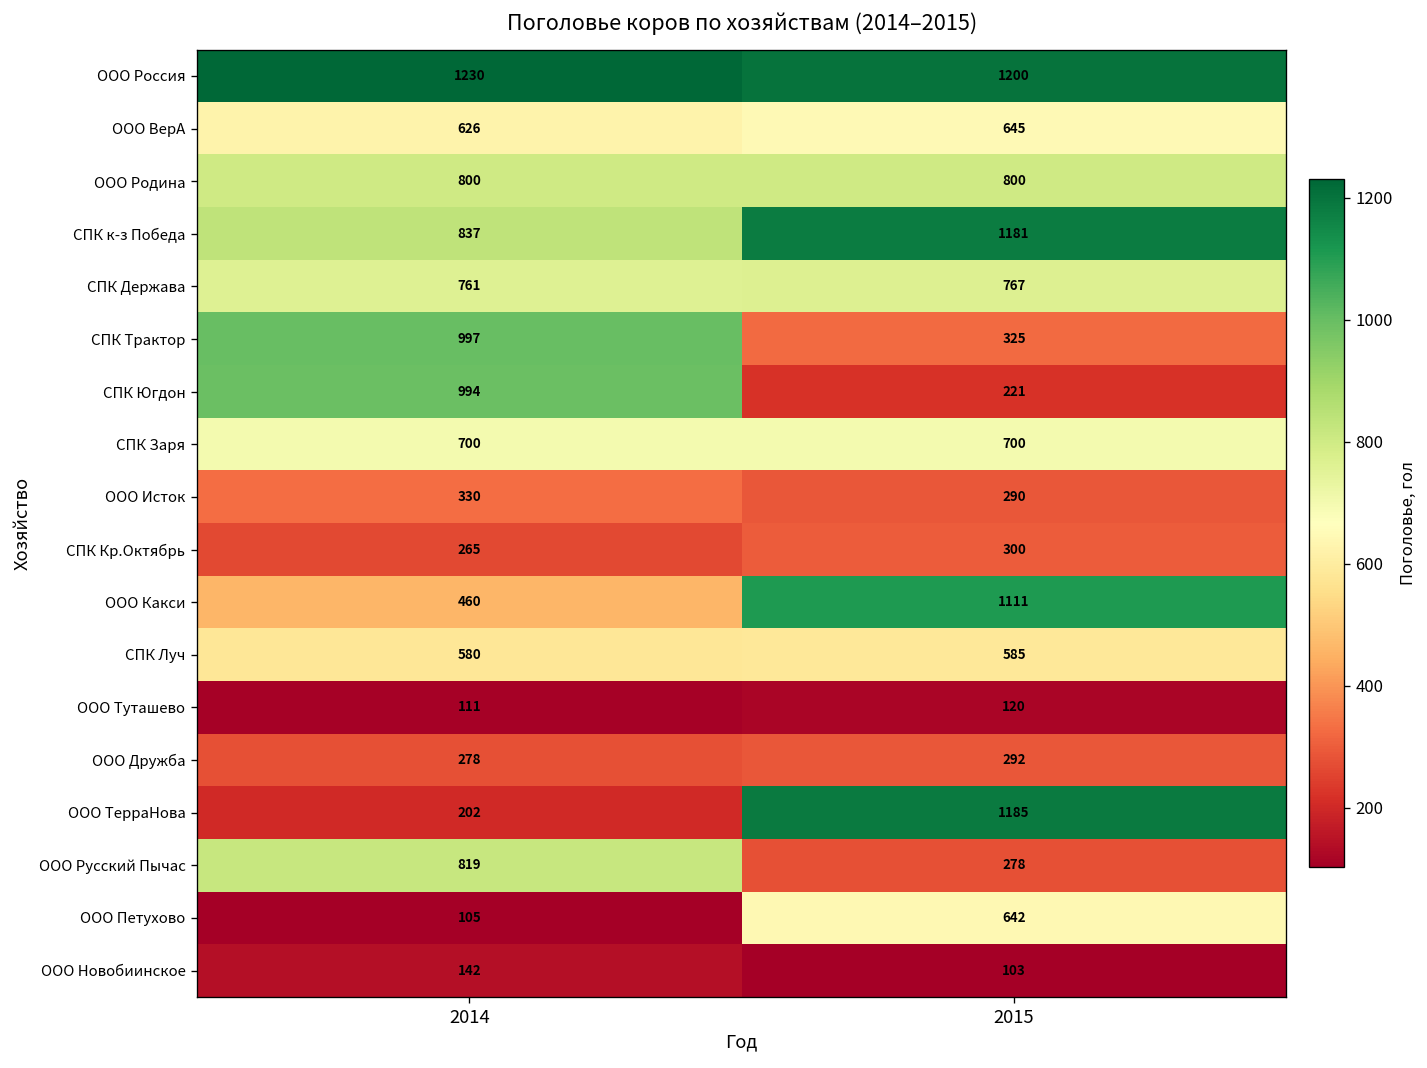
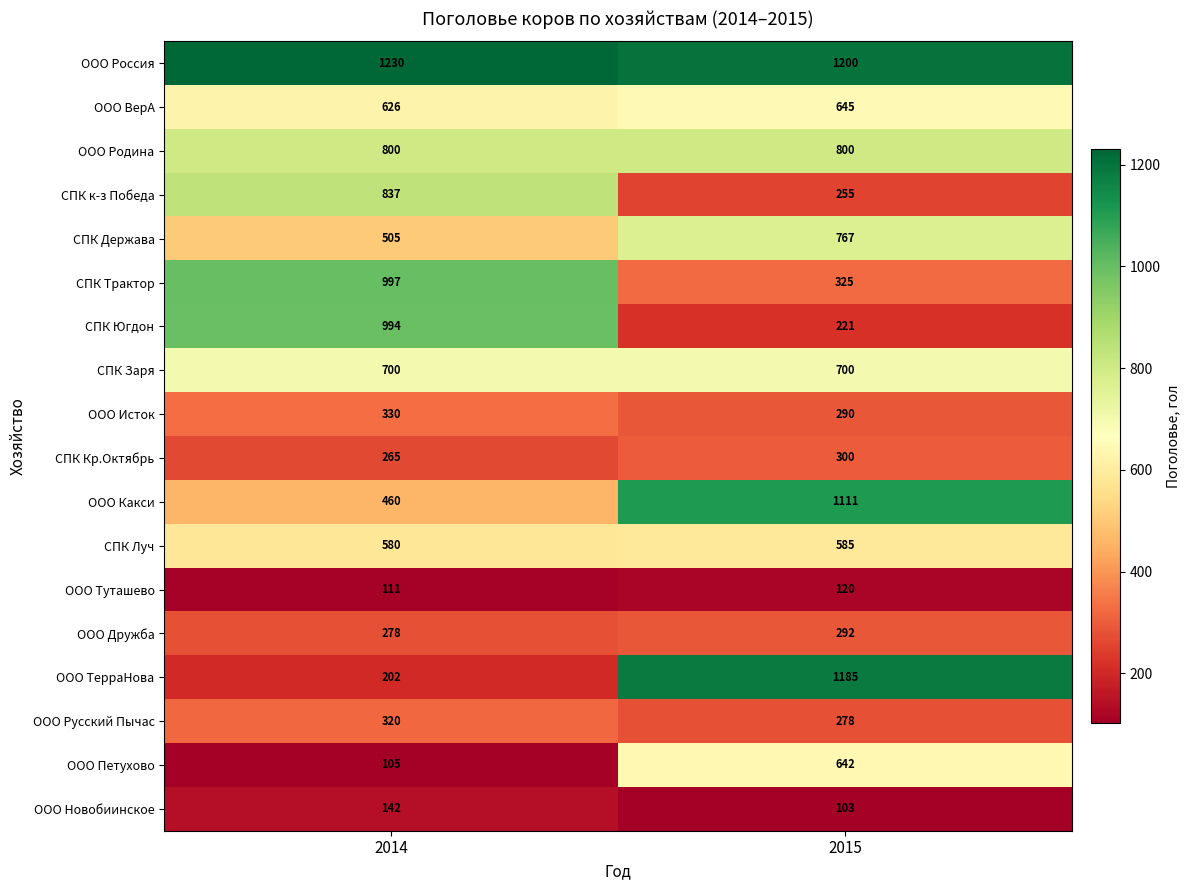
  {
    "ООО Россия": {
      "2014": 1230,
      "2015": 1200
    },
    "ООО ВерА": {
      "2014": 626,
      "2015": 645
    },
    "ООО Родина": {
      "2014": 800,
      "2015": 800
    },
    "СПК к-з Победа": {
      "2014": 837,
-     "2015": 1181
+     "2015": 255
    },
    "СПК Держава": {
-     "2014": 761,
+     "2014": 505,
      "2015": 767
    },
    "СПК Трактор": {
      "2014": 997,
      "2015": 325
    },
    "СПК Югдон": {
      "2014": 994,
      "2015": 221
    },
    "СПК Заря": {
      "2014": 700,
      "2015": 700
    },
    "ООО Исток": {
      "2014": 330,
      "2015": 290
    },
    "СПК Кр.Октябрь": {
      "2014": 265,
      "2015": 300
    },
    "ООО Какси": {
      "2014": 460,
      "2015": 1111
    },
    "СПК Луч": {
      "2014": 580,
      "2015": 585
    },
    "ООО Туташево": {
      "2014": 111,
      "2015": 120
    },
    "ООО Дружба": {
      "2014": 278,
      "2015": 292
    },
    "ООО ТерраНова": {
      "2014": 202,
      "2015": 1185
    },
    "ООО Русский Пычас": {
-     "2014": 819,
+     "2014": 320,
      "2015": 278
    },
    "ООО Петухово": {
      "2014": 105,
      "2015": 642
    },
    "ООО Новобиинское": {
      "2014": 142,
      "2015": 103
    }
  }
